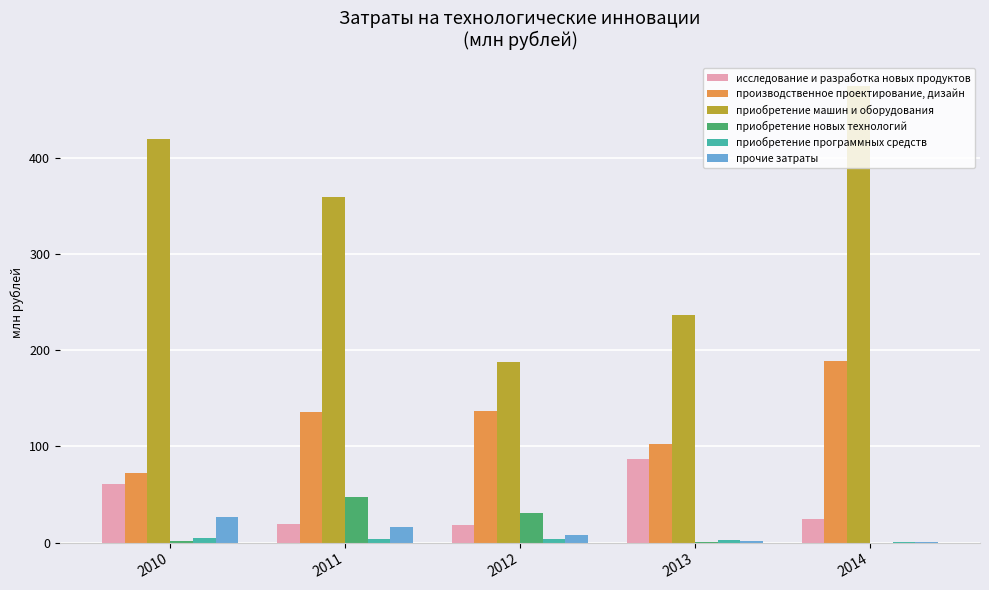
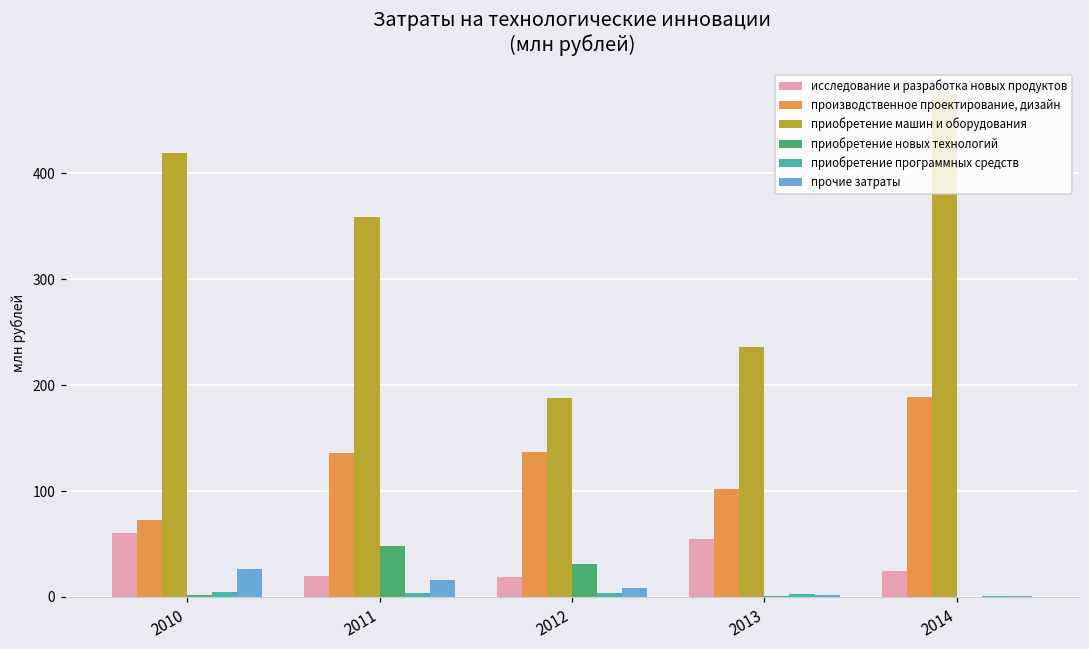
  {
    "исследование и разработка новых продуктов": {
      "2010": 60,
      "2011": 20,
      "2012": 20,
-     "2013": 90,
+     "2013": 50,
      "2014": 20
    },
    "прочие затраты": {
      "2010": 30,
      "2011": 20,
      "2012": 10
    }
  }
